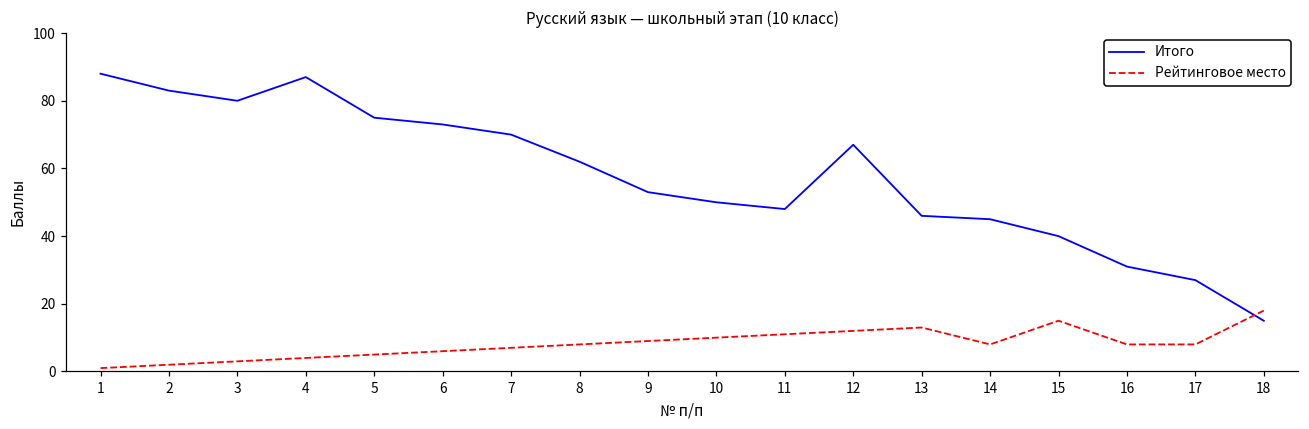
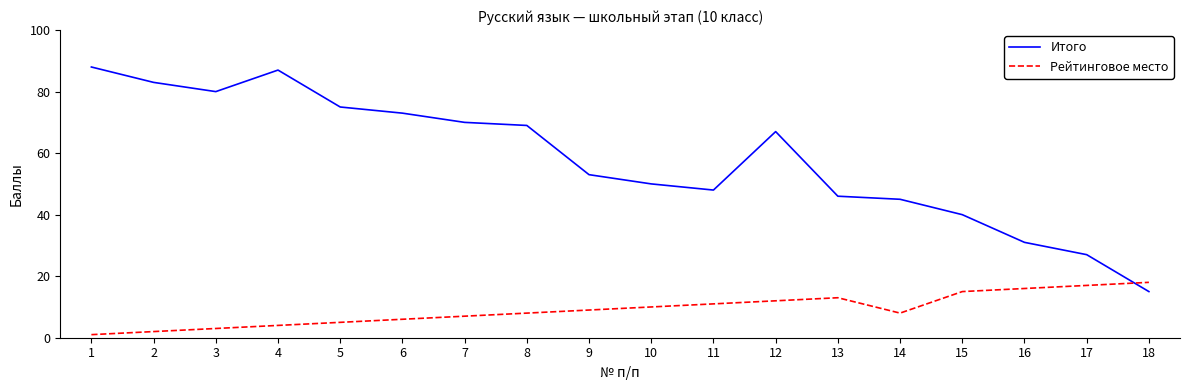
  {
    "Итого": {
      "1": 88,
      "2": 83,
      "3": 80,
      "4": 87,
      "5": 75,
      "6": 73,
      "7": 70,
-     "8": 62,
+     "8": 69,
      "9": 53,
      "10": 50,
      "11": 48,
      "12": 67,
      "13": 46,
      "14": 45,
      "15": 40,
      "16": 31,
      "17": 27,
      "18": 15
    },
    "Рейтинговое место": {
      "1": 1,
      "2": 2,
      "3": 3,
      "4": 4,
      "5": 5,
      "6": 6,
      "7": 7,
      "8": 8,
      "9": 9,
      "10": 10,
      "11": 11,
      "12": 12,
      "13": 13,
      "14": 8,
      "15": 15,
-     "16": 8,
-     "17": 8,
+     "16": 16,
+     "17": 17,
      "18": 18
    }
  }
